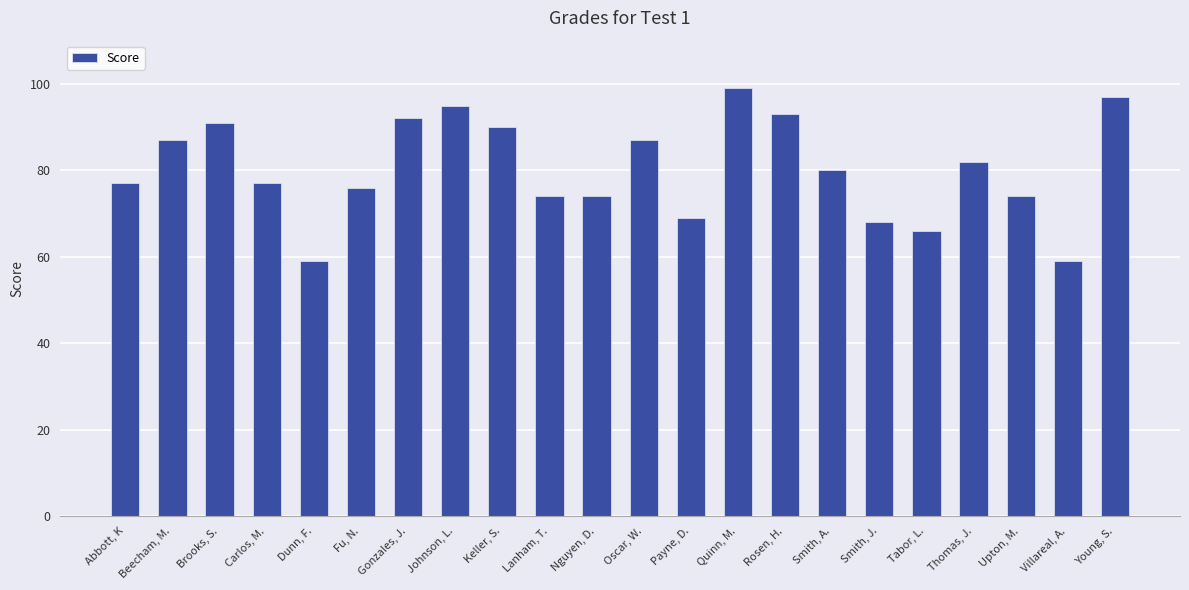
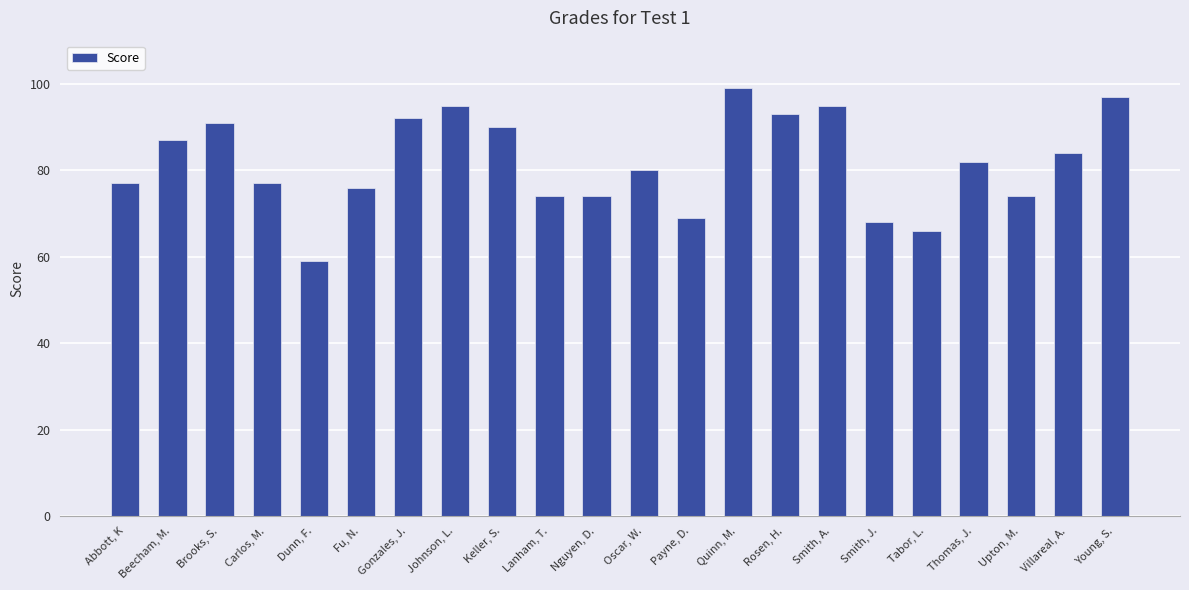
  {
    "Abbott, K": 77,
    "Beecham, M.": 87,
    "Brooks, S.": 91,
    "Carlos, M.": 77,
    "Dunn, F.": 59,
    "Fu, N.": 76,
    "Gonzales, J.": 92,
    "Johnson, L.": 95,
    "Keller, S.": 90,
    "Lanham, T.": 74,
    "Nguyen, D.": 74,
-   "Oscar, W.": 87,
+   "Oscar, W.": 80,
    "Payne, D.": 69,
    "Quinn, M.": 99,
    "Rosen, H.": 93,
-   "Smith, A.": 80,
+   "Smith, A.": 95,
    "Smith, J.": 68,
    "Tabor, L.": 66,
    "Thomas, J.": 82,
    "Upton, M.": 74,
-   "Villareal, A.": 59,
+   "Villareal, A.": 84,
    "Young, S.": 97
  }
